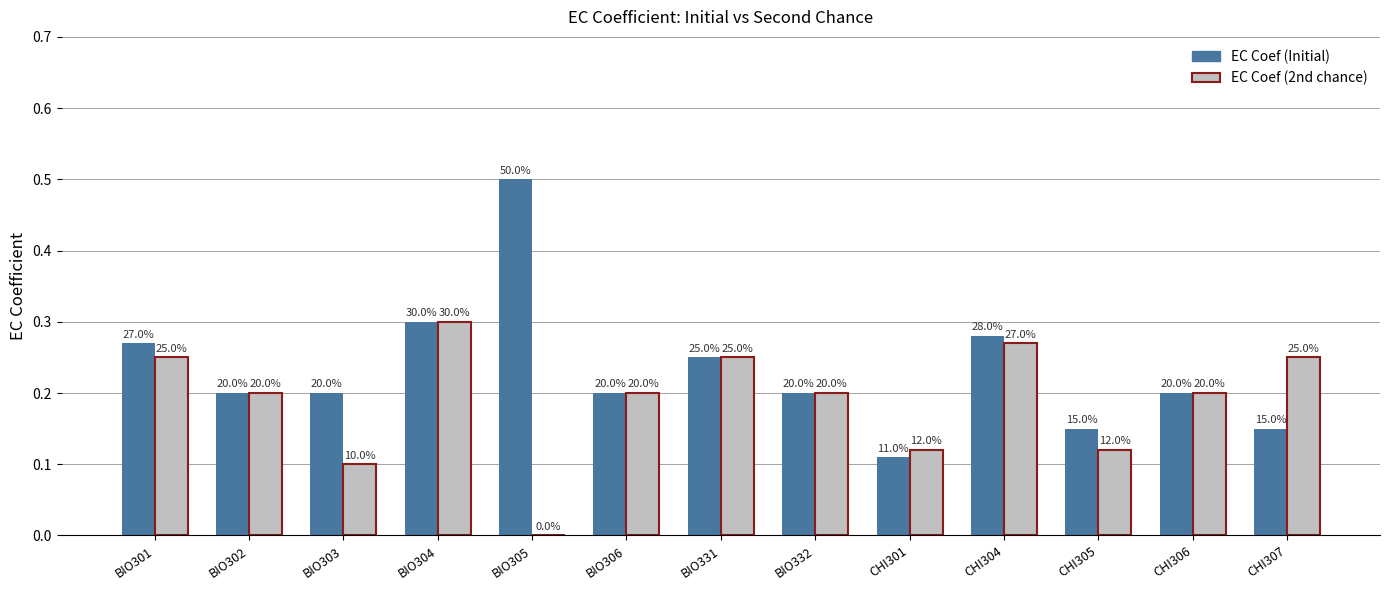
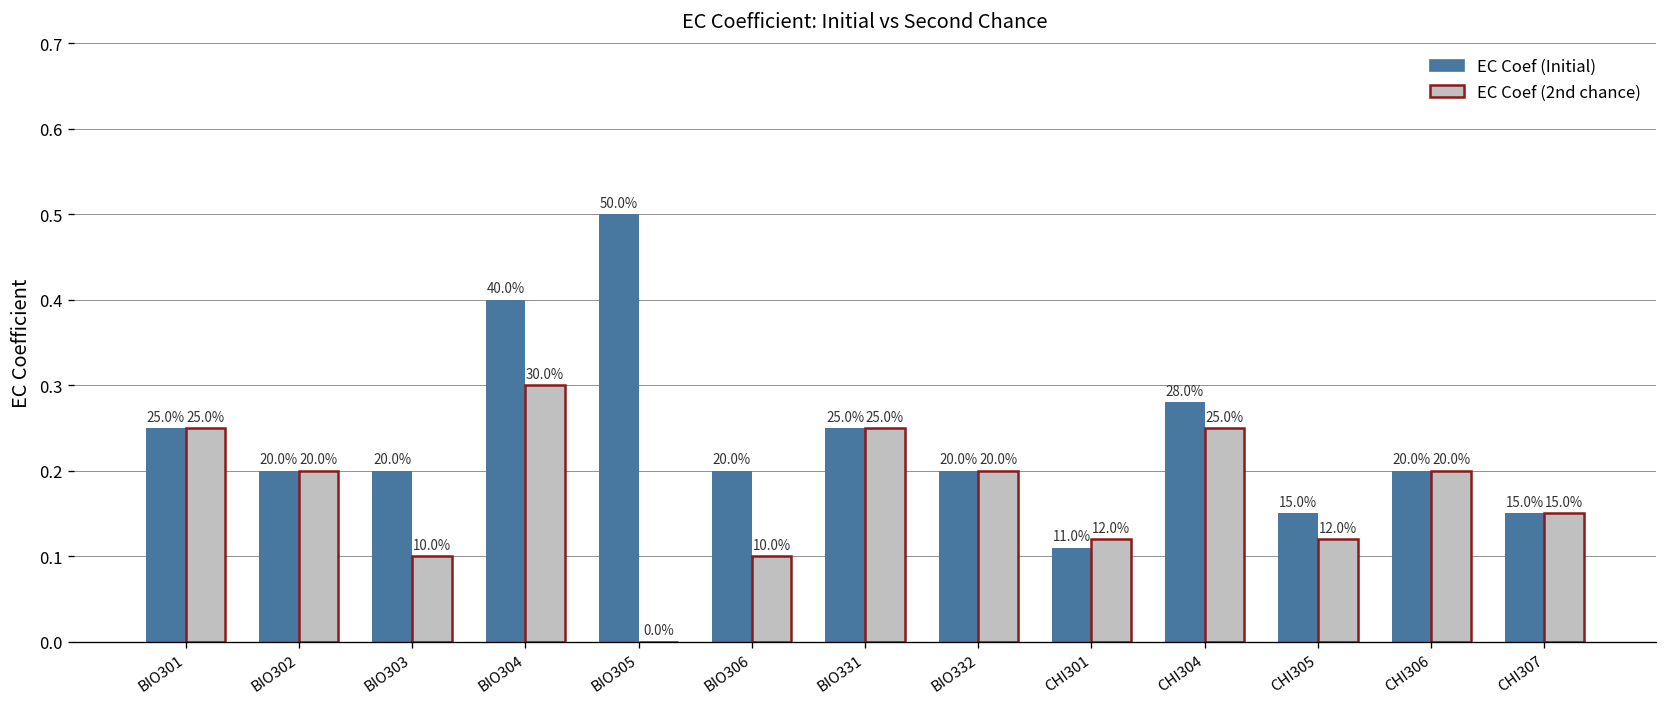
  {
    "EC Coef (Initial)": {
-     "BIO301": "27.0%",
+     "BIO301": "25.0%",
      "BIO302": "20.0%",
      "BIO303": "20.0%",
-     "BIO304": "30.0%",
+     "BIO304": "40.0%",
      "BIO305": "50.0%",
      "BIO306": "20.0%",
      "BIO331": "25.0%",
      "BIO332": "20.0%",
      "CHI301": "11.0%",
      "CHI304": "28.0%",
      "CHI305": "15.0%",
      "CHI306": "20.0%",
      "CHI307": "15.0%"
    },
    "EC Coef (2nd chance)": {
      "BIO301": "25.0%",
      "BIO302": "20.0%",
      "BIO303": "10.0%",
      "BIO304": "30.0%",
      "BIO305": "0.0%",
-     "BIO306": "20.0%",
+     "BIO306": "10.0%",
      "BIO331": "25.0%",
      "BIO332": "20.0%",
      "CHI301": "12.0%",
-     "CHI304": "27.0%",
+     "CHI304": "25.0%",
      "CHI305": "12.0%",
      "CHI306": "20.0%",
-     "CHI307": "25.0%"
+     "CHI307": "15.0%"
    }
  }
